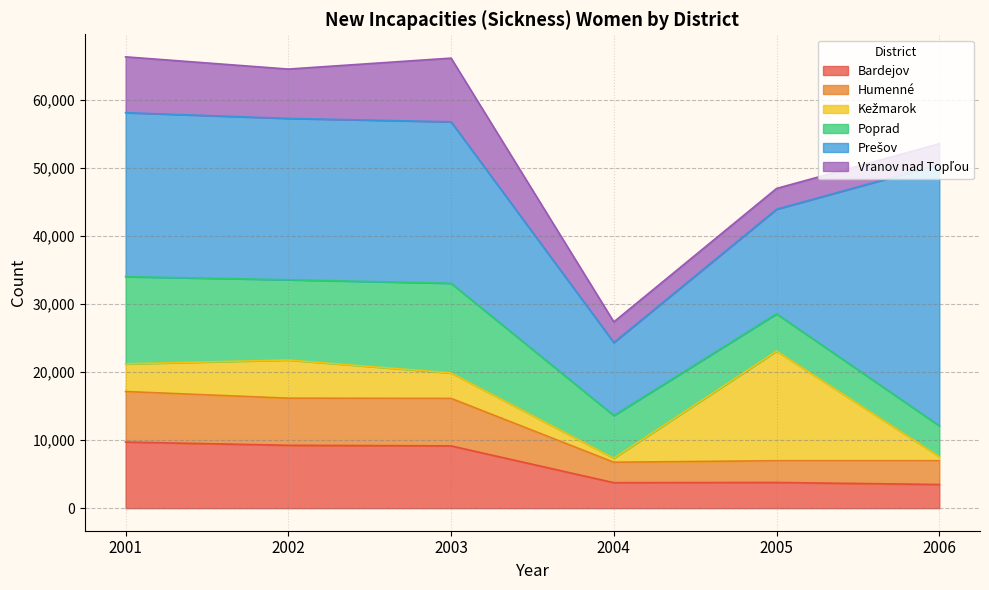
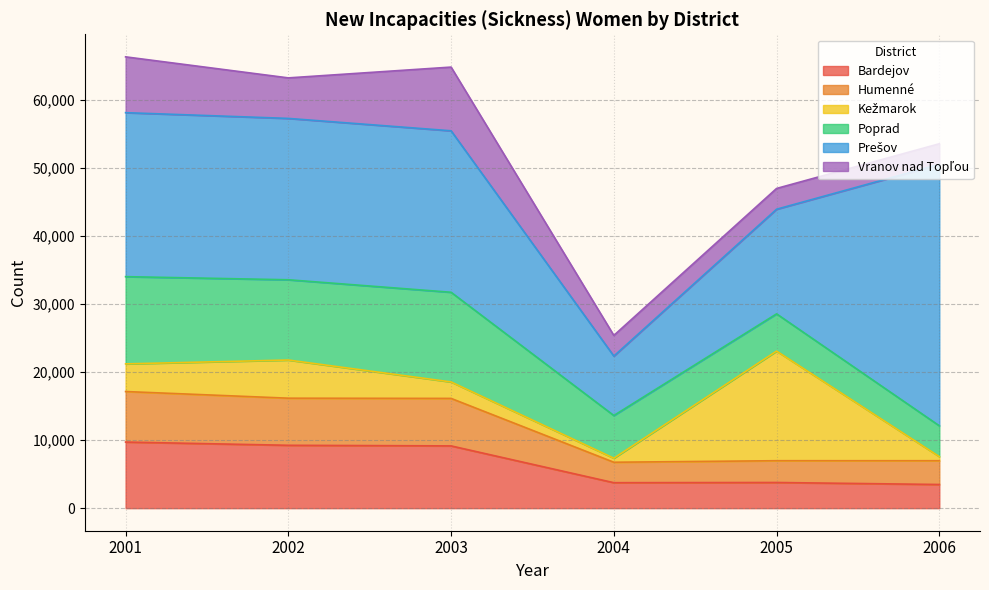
  {
    "Kežmarok": {
      "2001": "4,000",
      "2002": "6,000",
-     "2003": "4,000",
+     "2003": "2,000",
      "2004": "1,000",
      "2005": "16,000",
      "2006": "1,000"
    },
    "Poprad": {
      "2001": "13,000",
      "2002": "12,000",
      "2003": "13,000",
      "2004": "6,000",
      "2005": "5,000",
      "2006": "5,000"
    },
    "Prešov": {
      "2001": "24,000",
      "2002": "24,000",
      "2003": "24,000",
-     "2004": "11,000",
+     "2004": "9,000",
      "2005": "15,000"
    },
    "Vranov nad Topľou": {
      "2001": "8,000",
-     "2002": "7,000",
+     "2002": "6,000",
      "2003": "9,000",
      "2004": "3,000",
      "2005": "3,000"
    }
  }
